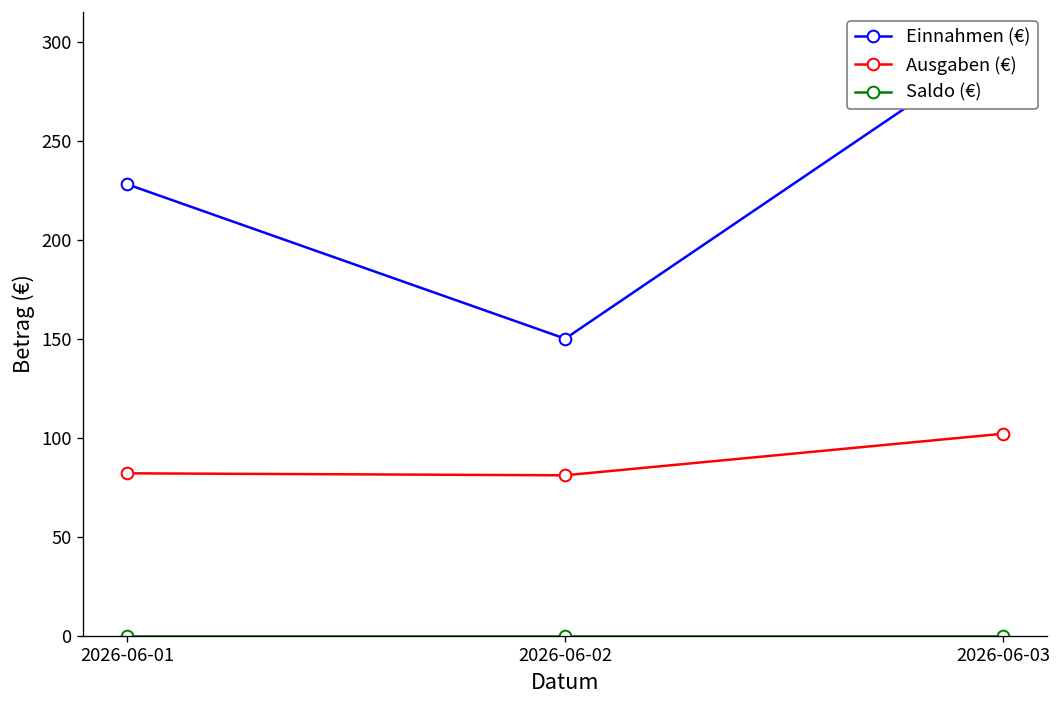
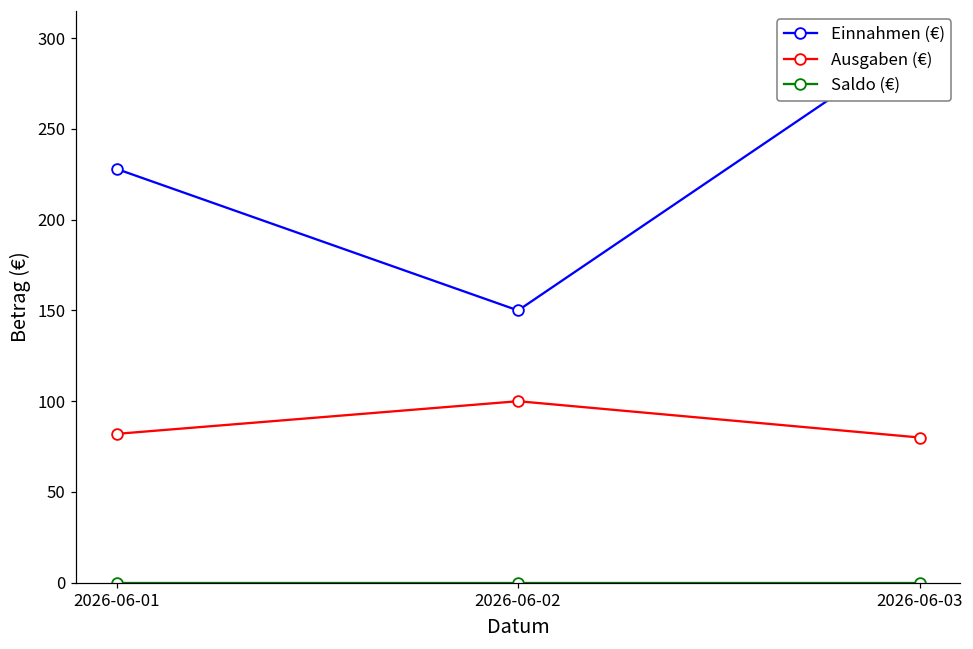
  {
    "Einnahmen (€)": {
      "2026-06-01": 228,
      "2026-06-02": 150
    },
    "Ausgaben (€)": {
      "2026-06-01": 82,
-     "2026-06-02": 81,
-     "2026-06-03": 102
+     "2026-06-02": 100,
+     "2026-06-03": 80
    },
    "Saldo (€)": {
      "2026-06-01": 0,
      "2026-06-02": 0,
      "2026-06-03": 0
    }
  }
